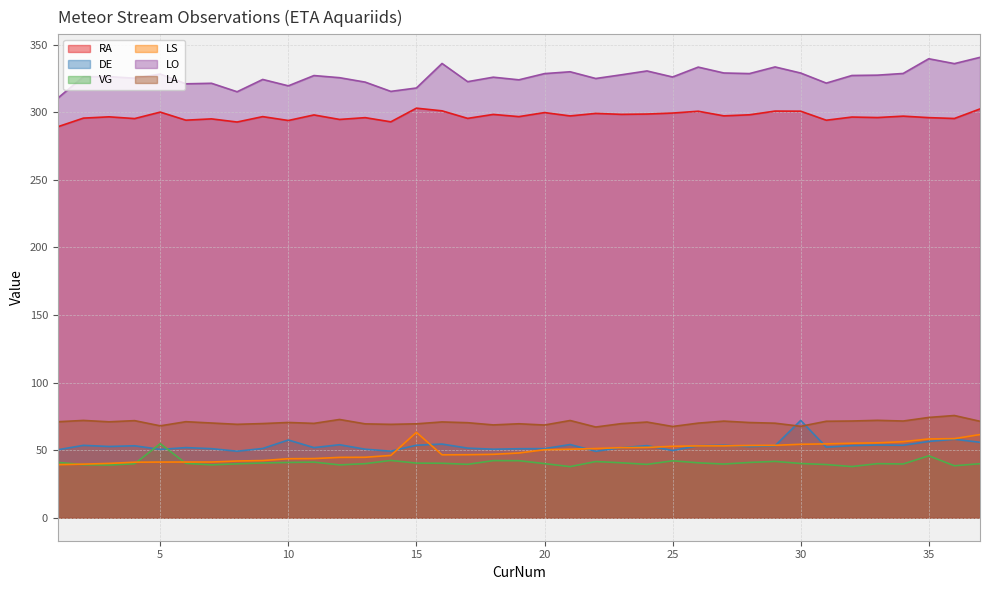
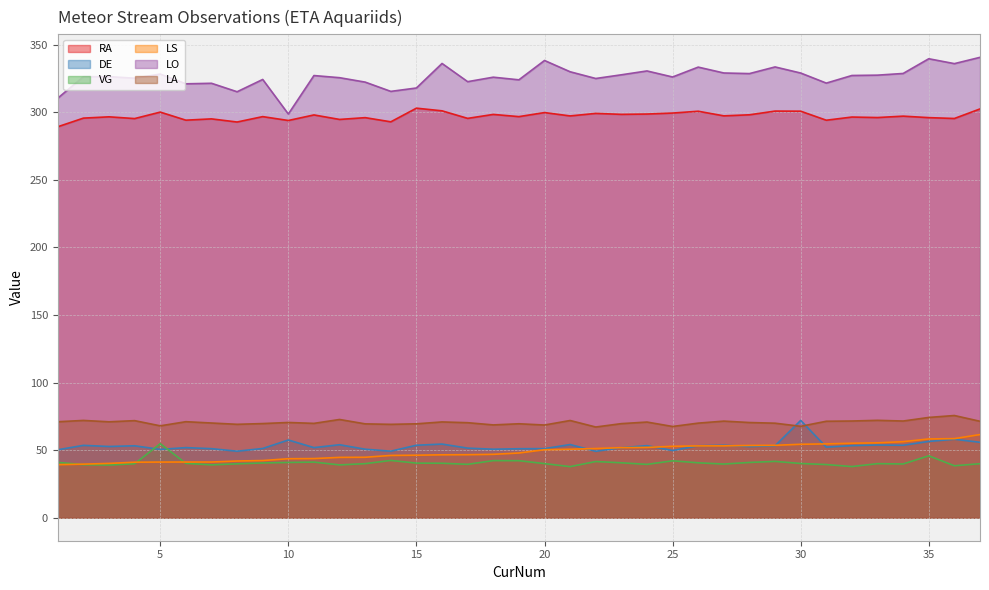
  {
    "DE": {
      "5": 51,
      "10": 57,
      "15": 54,
      "25": 50,
      "30": 72
    },
    "VG": {
      "5": 55,
      "10": 41,
      "15": 40,
      "20": 40,
      "25": 42,
      "30": 40,
      "35": 46
    },
    "LS": {
      "5": 41,
      "10": 44,
-     "15": 63,
+     "15": 46,
      "25": 53,
      "30": 54
    },
    "LO": {
-     "10": 320,
+     "10": 299,
      "15": 318,
-     "20": 329,
+     "20": 338,
      "25": 326,
      "30": 329,
      "35": 340
    }
  }
